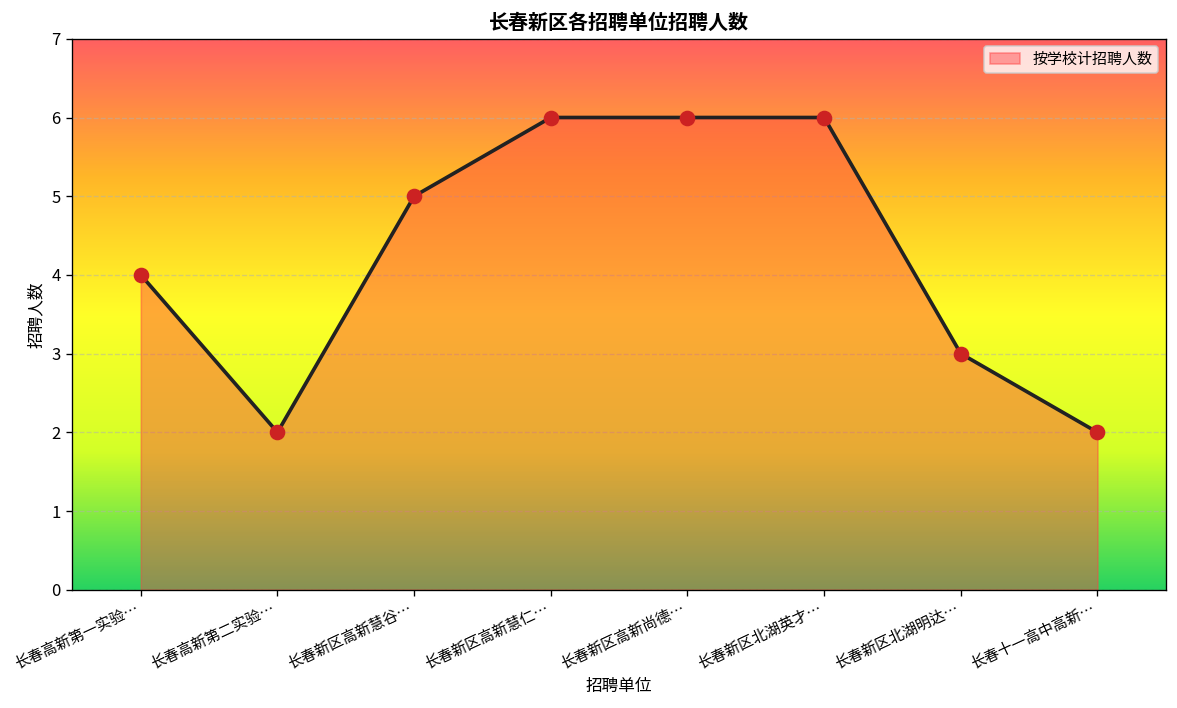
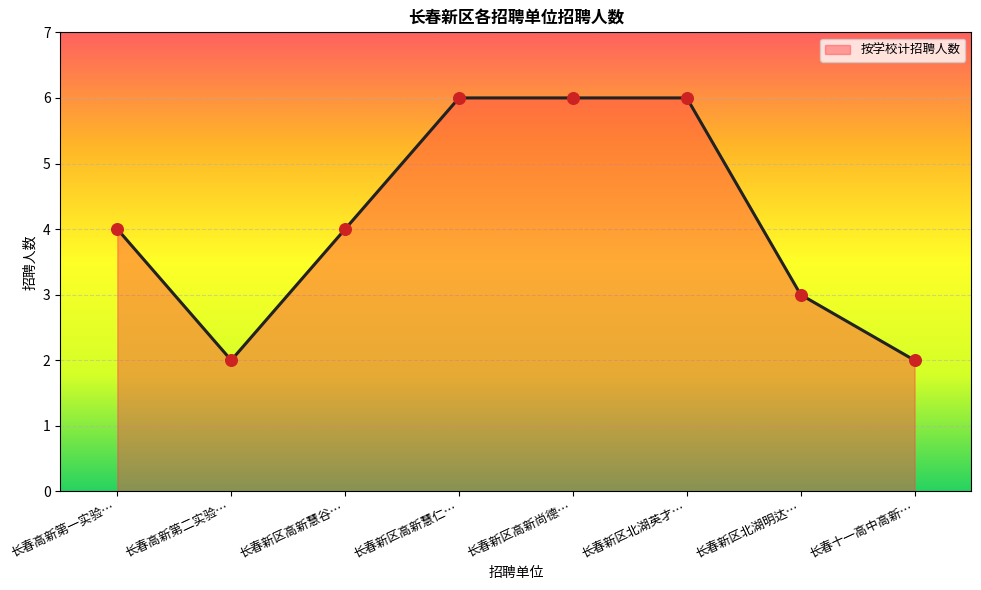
  {
    "长春高新第一实验…": 4,
    "长春高新第二实验…": 2,
-   "长春新区高新慧谷…": 5,
+   "长春新区高新慧谷…": 4,
    "长春新区高新慧仁…": 6,
    "长春新区高新尚德…": 6,
    "长春新区北湖英才…": 6,
    "长春新区北湖明达…": 3,
    "长春十一高中高新…": 2
  }
